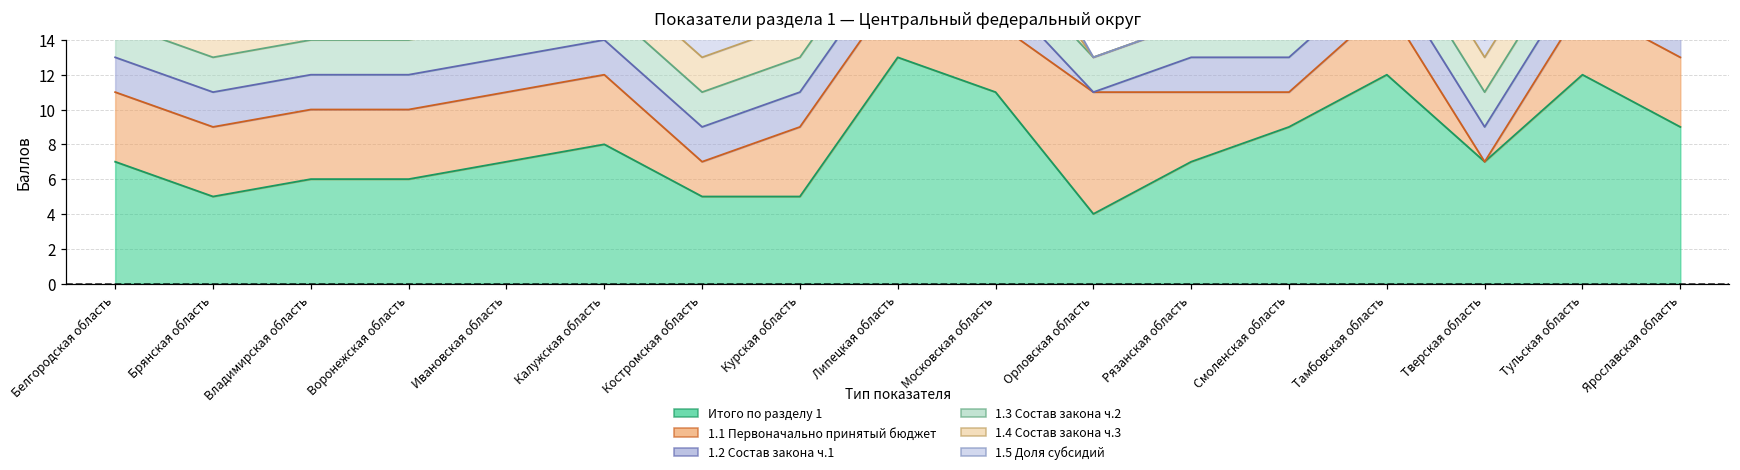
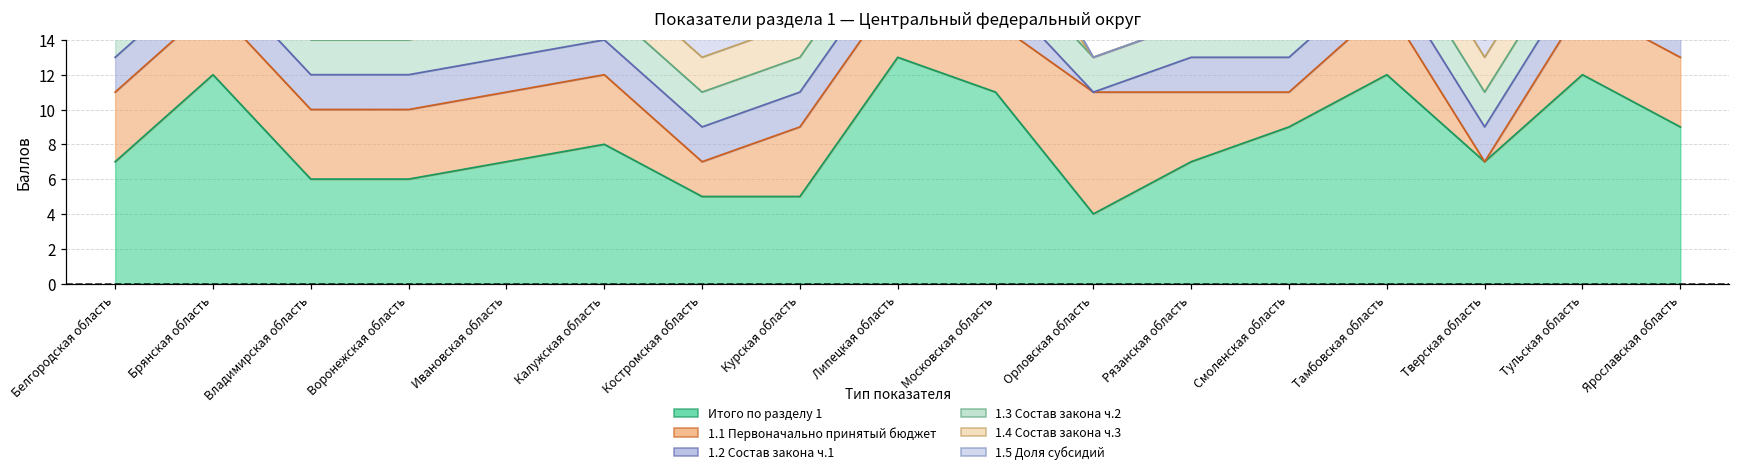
  {
    "Итого по разделу 1": {
      "Белгородская область": 7,
-     "Брянская область": 5,
+     "Брянская область": 12,
      "Владимирская область": 6,
      "Воронежская область": 6,
      "Ивановская область": 7,
      "Калужская область": 8,
      "Костромская область": 5,
      "Курская область": 5,
      "Липецкая область": 13,
      "Московская область": 11,
      "Орловская область": 4,
      "Рязанская область": 7,
      "Смоленская область": 9,
      "Тамбовская область": 12,
      "Тульская область": 12,
      "Ярославская область": 9
    },
    "1.1 Первоначально принятый бюджет": {
      "Белгородская область": 4,
      "Владимирская область": 4,
      "Воронежская область": 4,
      "Ивановская область": 4,
      "Калужская область": 4,
      "Костромская область": 2,
      "Курская область": 4,
      "Рязанская область": 4,
      "Смоленская область": 2,
      "Ярославская область": 4
    },
    "1.4 Состав закона ч.3": {
      "Костромская область": 2,
      "Тверская область": 2
    }
  }
